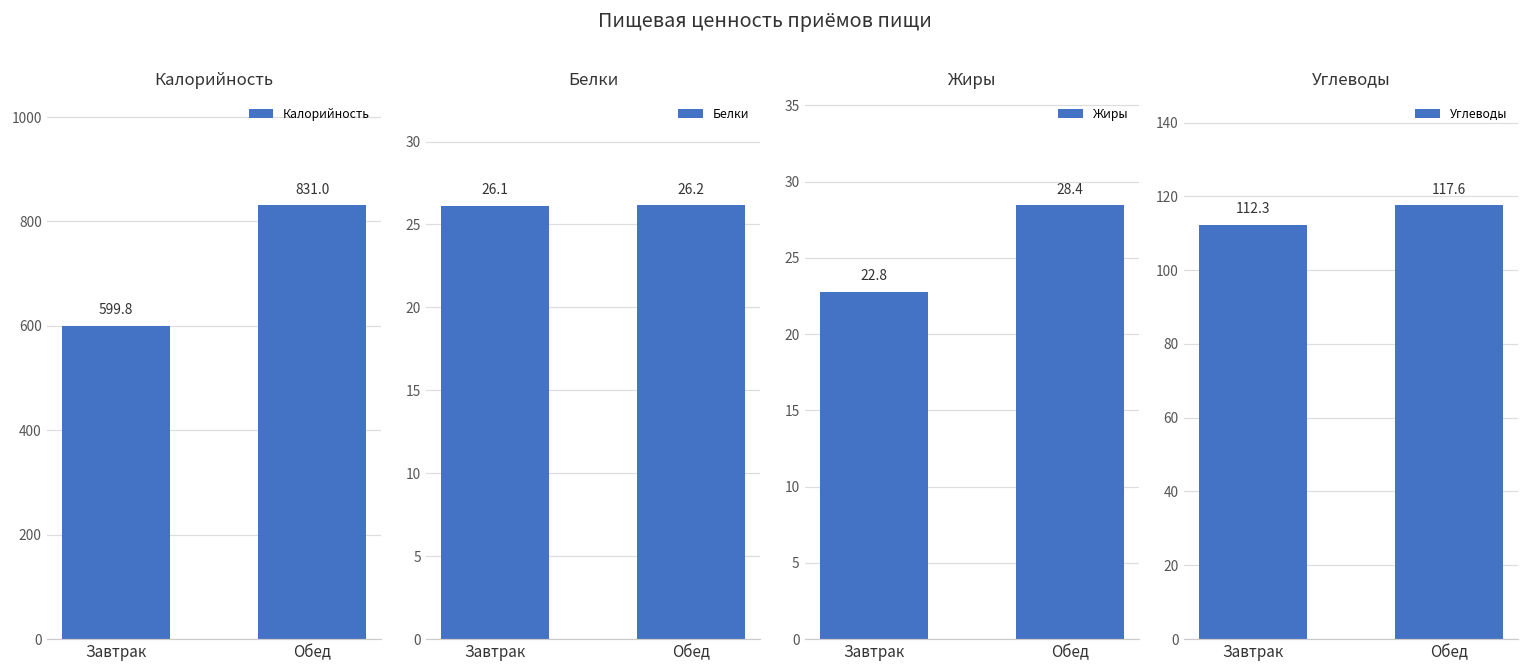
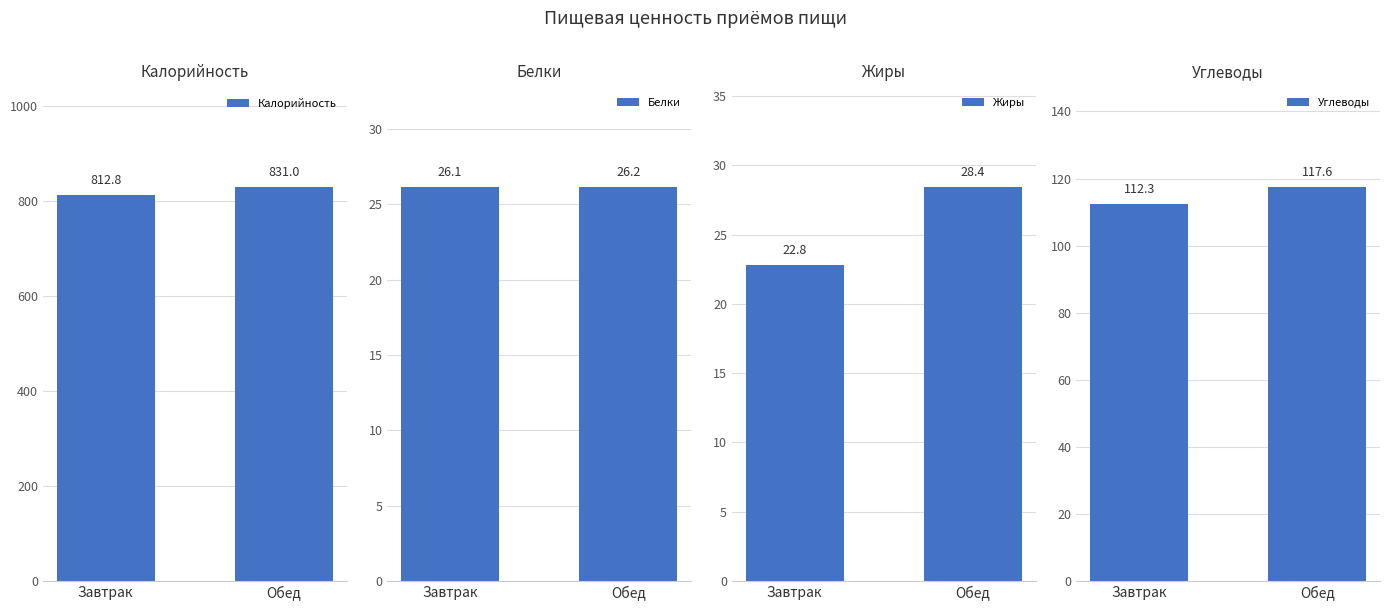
  {
    "Калорийность": {
-     "Завтрак": 599.8,
+     "Завтрак": 812.8,
      "Обед": 831.0
    },
    "Белки": {
      "Завтрак": 26.1,
      "Обед": 26.2
    },
    "Жиры": {
      "Завтрак": 22.8,
      "Обед": 28.4
    },
    "Углеводы": {
      "Завтрак": 112.3,
      "Обед": 117.6
    }
  }
